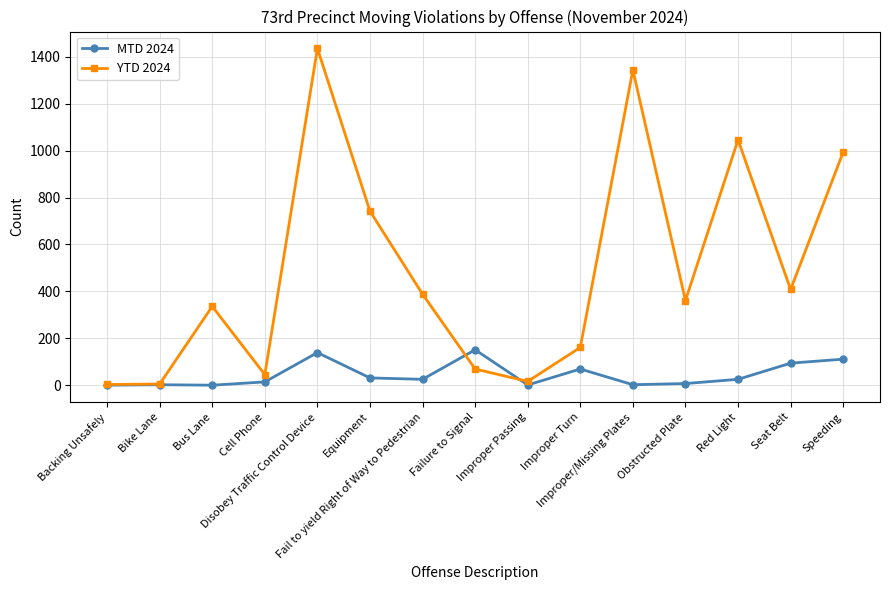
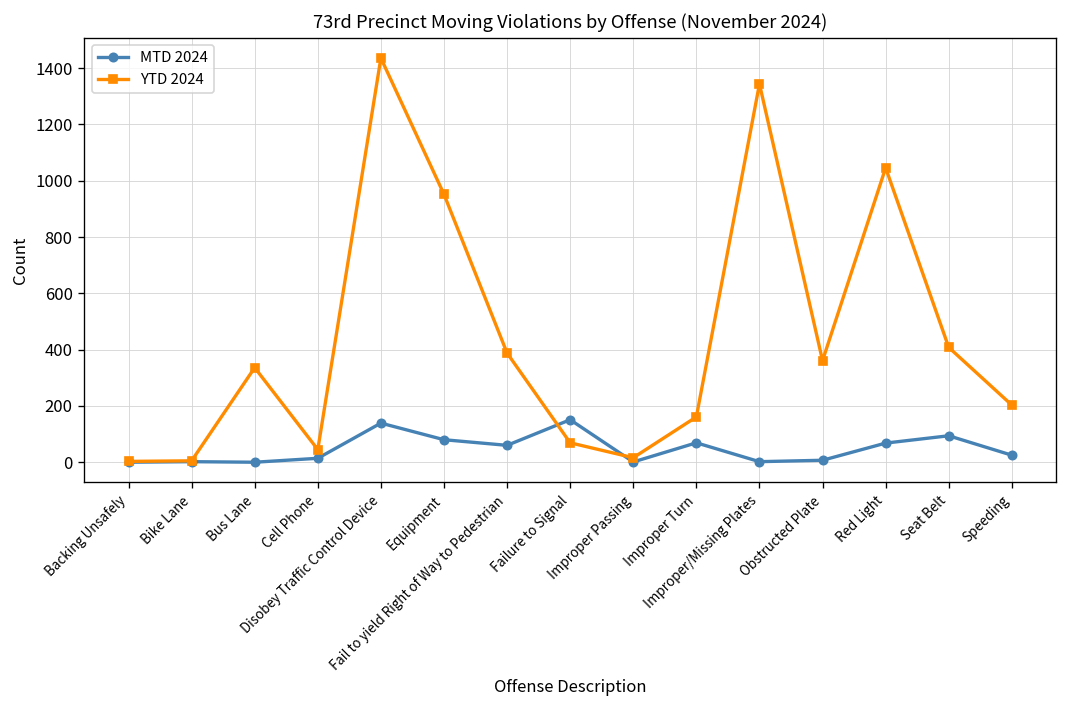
  {
    "MTD 2024": {
      "Bus Lane": 0,
      "Cell Phone": 10,
      "Disobey Traffic Control Device": 140,
-     "Equipment": 30,
-     "Fail to yield Right of Way to Pedestrian": 30,
+     "Equipment": 80,
+     "Fail to yield Right of Way to Pedestrian": 60,
      "Failure to Signal": 150,
      "Improper Passing": 0,
      "Improper Turn": 70,
      "Improper/Missing Plates": 0,
      "Obstructed Plate": 10,
-     "Red Light": 30,
+     "Red Light": 70,
      "Seat Belt": 90,
-     "Speeding": 110
+     "Speeding": 30
    },
    "YTD 2024": {
      "Bus Lane": 340,
      "Cell Phone": 50,
      "Disobey Traffic Control Device": 1440,
-     "Equipment": 740,
+     "Equipment": 950,
      "Fail to yield Right of Way to Pedestrian": 390,
      "Failure to Signal": 70,
      "Improper Passing": 20,
      "Improper Turn": 160,
      "Improper/Missing Plates": 1340,
      "Obstructed Plate": 360,
      "Red Light": 1050,
      "Seat Belt": 410,
-     "Speeding": 990
+     "Speeding": 200
    }
  }
